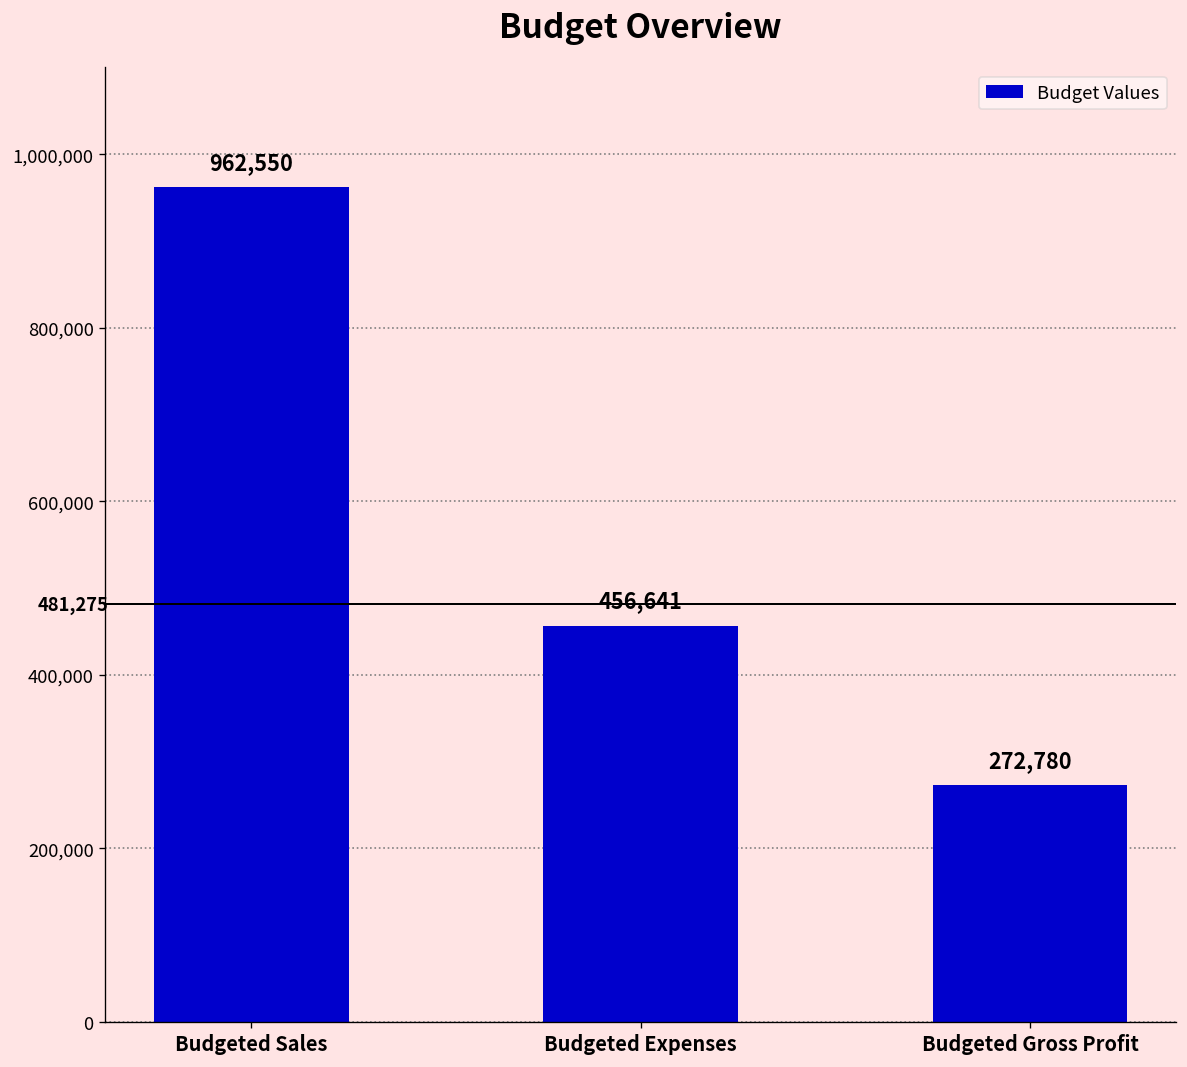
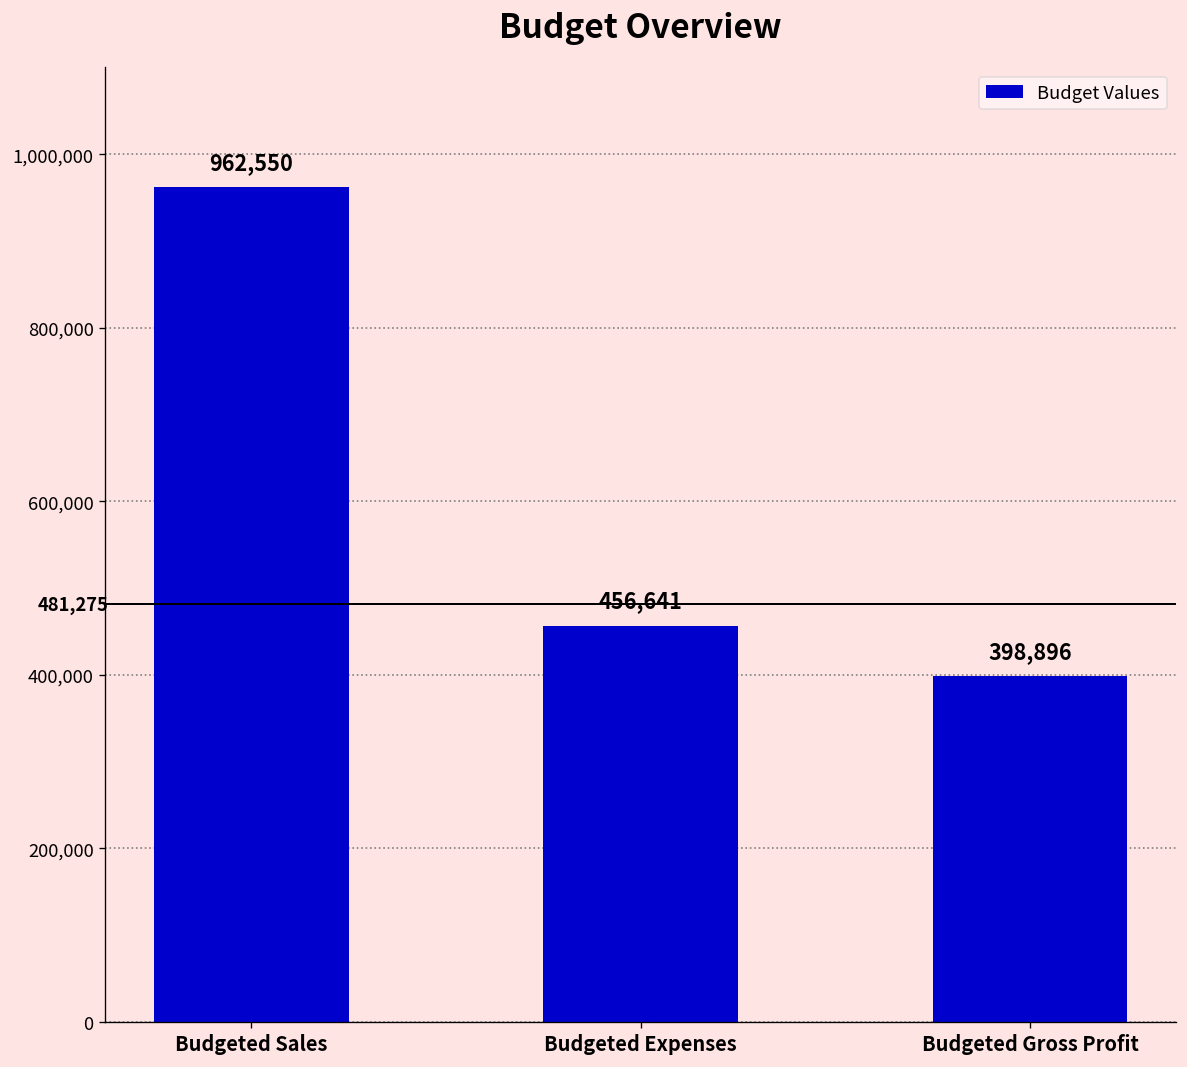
  {
    "Budgeted Sales": "962,550",
    "Budgeted Expenses": "456,641",
-   "Budgeted Gross Profit": "272,780"
+   "Budgeted Gross Profit": "398,896"
  }
